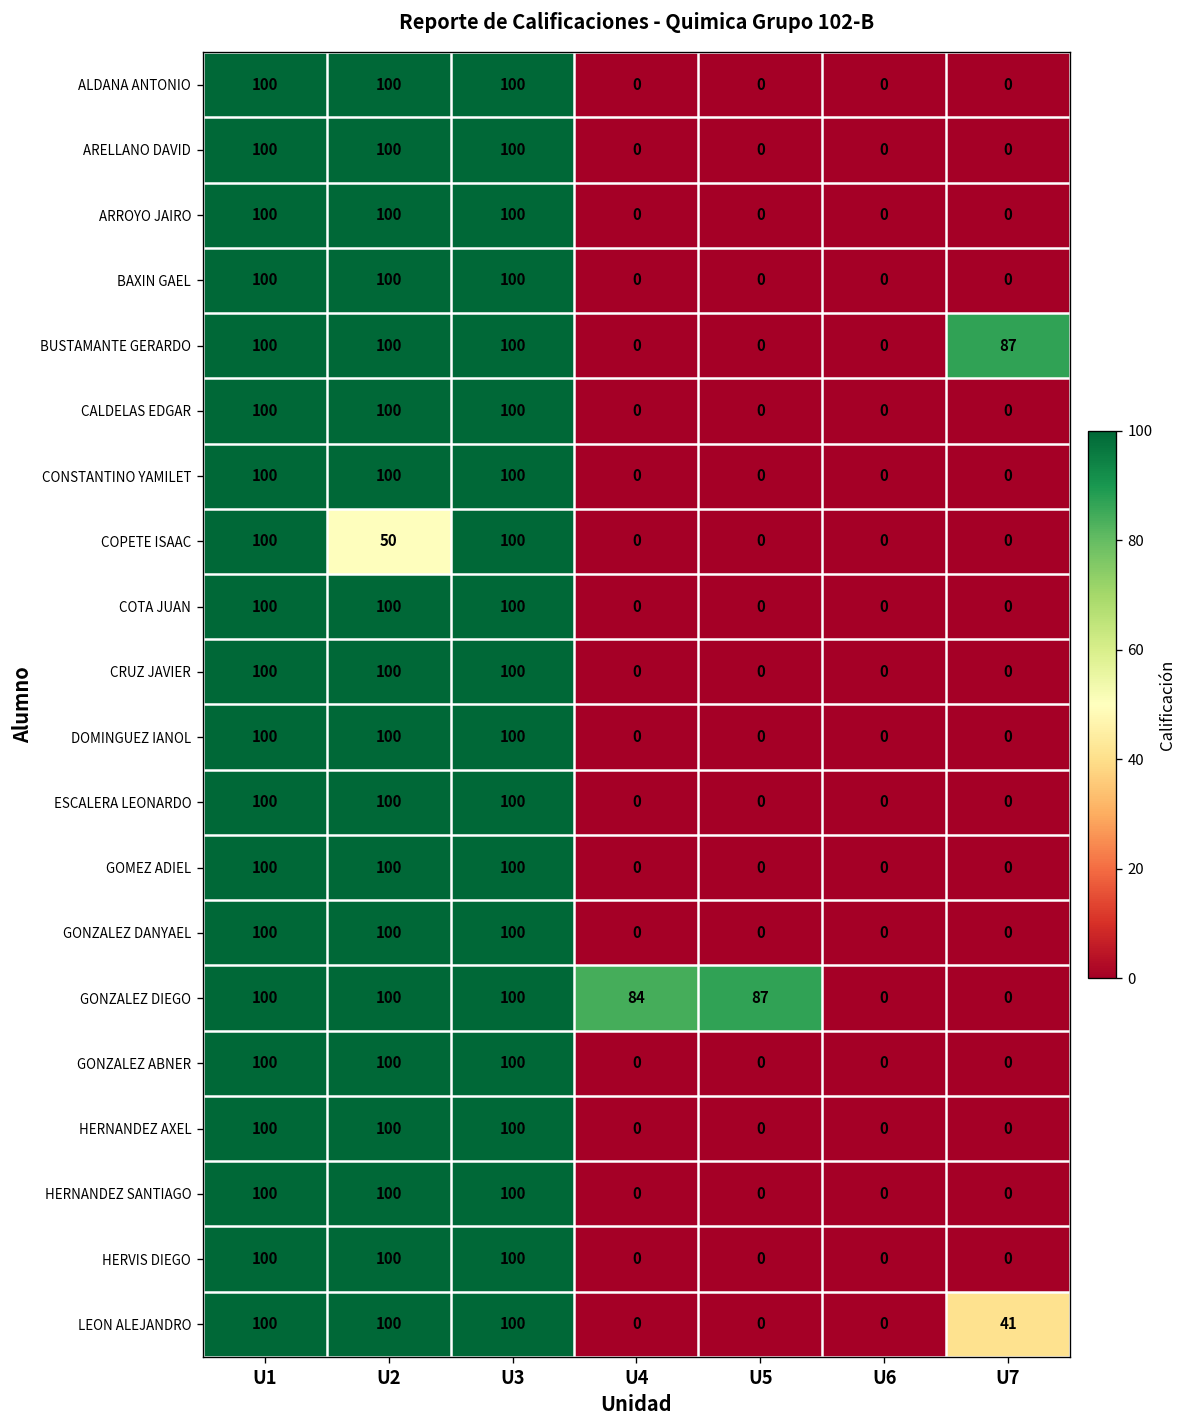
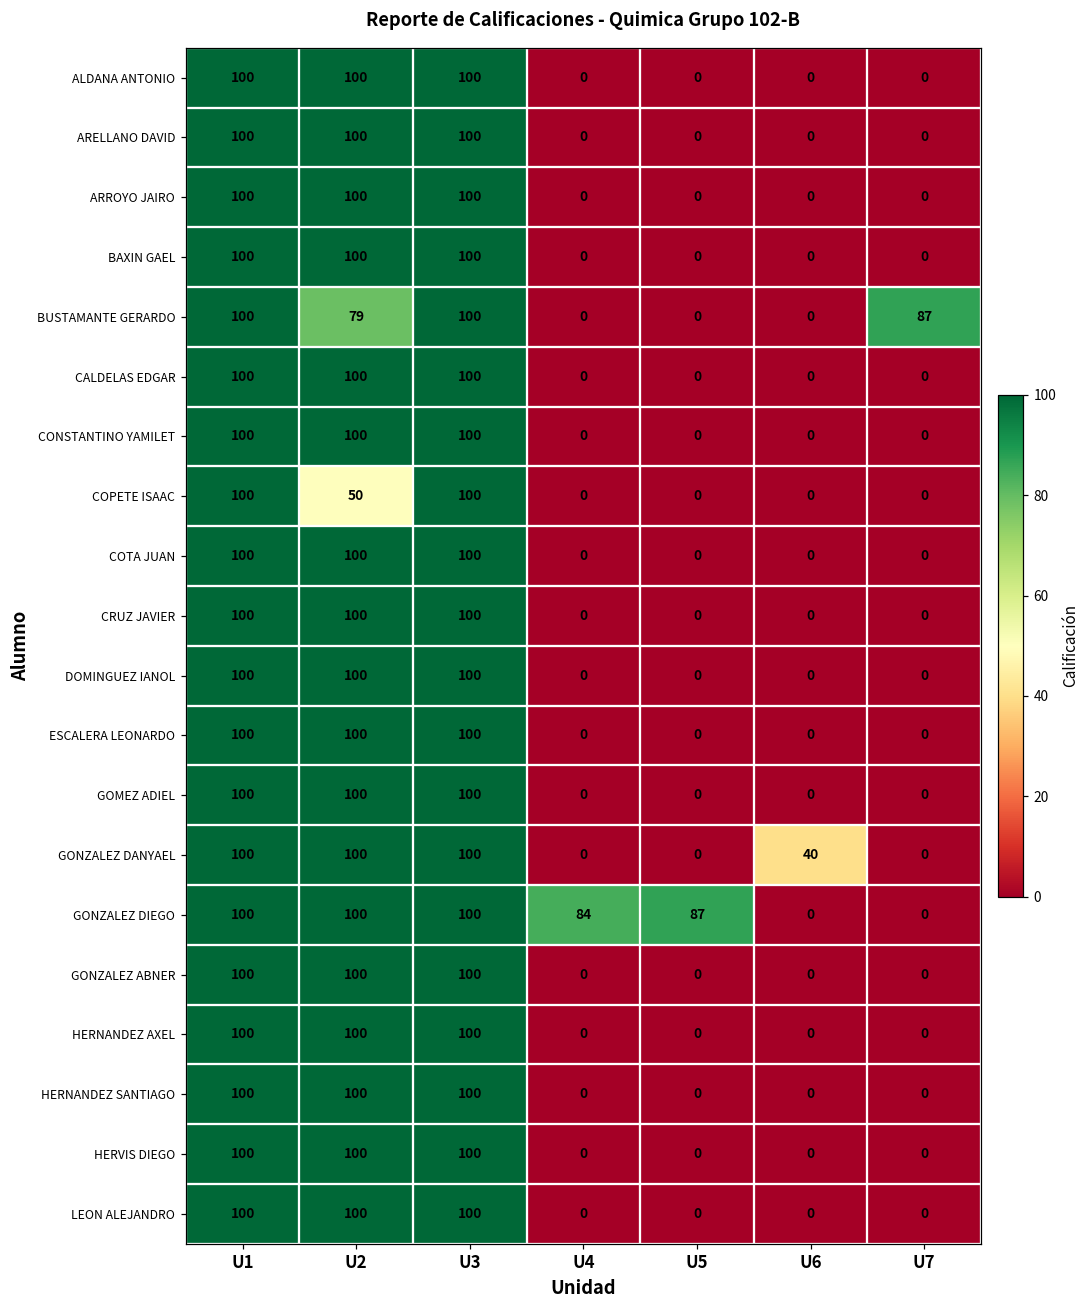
  {
    "ALDANA ANTONIO": {
      "U1": 100,
      "U2": 100,
      "U3": 100,
      "U4": 0,
      "U5": 0,
      "U6": 0,
      "U7": 0
    },
    "ARELLANO DAVID": {
      "U1": 100,
      "U2": 100,
      "U3": 100,
      "U4": 0,
      "U5": 0,
      "U6": 0,
      "U7": 0
    },
    "ARROYO JAIRO": {
      "U1": 100,
      "U2": 100,
      "U3": 100,
      "U4": 0,
      "U5": 0,
      "U6": 0,
      "U7": 0
    },
    "BAXIN GAEL": {
      "U1": 100,
      "U2": 100,
      "U3": 100,
      "U4": 0,
      "U5": 0,
      "U6": 0,
      "U7": 0
    },
    "BUSTAMANTE GERARDO": {
      "U1": 100,
-     "U2": 100,
+     "U2": 79,
      "U3": 100,
      "U4": 0,
      "U5": 0,
      "U6": 0,
      "U7": 87
    },
    "CALDELAS EDGAR": {
      "U1": 100,
      "U2": 100,
      "U3": 100,
      "U4": 0,
      "U5": 0,
      "U6": 0,
      "U7": 0
    },
    "CONSTANTINO YAMILET": {
      "U1": 100,
      "U2": 100,
      "U3": 100,
      "U4": 0,
      "U5": 0,
      "U6": 0,
      "U7": 0
    },
    "COPETE ISAAC": {
      "U1": 100,
      "U2": 50,
      "U3": 100,
      "U4": 0,
      "U5": 0,
      "U6": 0,
      "U7": 0
    },
    "COTA JUAN": {
      "U1": 100,
      "U2": 100,
      "U3": 100,
      "U4": 0,
      "U5": 0,
      "U6": 0,
      "U7": 0
    },
    "CRUZ JAVIER": {
      "U1": 100,
      "U2": 100,
      "U3": 100,
      "U4": 0,
      "U5": 0,
      "U6": 0,
      "U7": 0
    },
    "DOMINGUEZ IANOL": {
      "U1": 100,
      "U2": 100,
      "U3": 100,
      "U4": 0,
      "U5": 0,
      "U6": 0,
      "U7": 0
    },
    "ESCALERA LEONARDO": {
      "U1": 100,
      "U2": 100,
      "U3": 100,
      "U4": 0,
      "U5": 0,
      "U6": 0,
      "U7": 0
    },
    "GOMEZ ADIEL": {
      "U1": 100,
      "U2": 100,
      "U3": 100,
      "U4": 0,
      "U5": 0,
      "U6": 0,
      "U7": 0
    },
    "GONZALEZ DANYAEL": {
      "U1": 100,
      "U2": 100,
      "U3": 100,
      "U4": 0,
      "U5": 0,
-     "U6": 0,
+     "U6": 40,
      "U7": 0
    },
    "GONZALEZ DIEGO": {
      "U1": 100,
      "U2": 100,
      "U3": 100,
      "U4": 84,
      "U5": 87,
      "U6": 0,
      "U7": 0
    },
    "GONZALEZ ABNER": {
      "U1": 100,
      "U2": 100,
      "U3": 100,
      "U4": 0,
      "U5": 0,
      "U6": 0,
      "U7": 0
    },
    "HERNANDEZ AXEL": {
      "U1": 100,
      "U2": 100,
      "U3": 100,
      "U4": 0,
      "U5": 0,
      "U6": 0,
      "U7": 0
    },
    "HERNANDEZ SANTIAGO": {
      "U1": 100,
      "U2": 100,
      "U3": 100,
      "U4": 0,
      "U5": 0,
      "U6": 0,
      "U7": 0
    },
    "HERVIS DIEGO": {
      "U1": 100,
      "U2": 100,
      "U3": 100,
      "U4": 0,
      "U5": 0,
      "U6": 0,
      "U7": 0
    },
    "LEON ALEJANDRO": {
      "U1": 100,
      "U2": 100,
      "U3": 100,
      "U4": 0,
      "U5": 0,
      "U6": 0,
-     "U7": 41
+     "U7": 0
    }
  }
